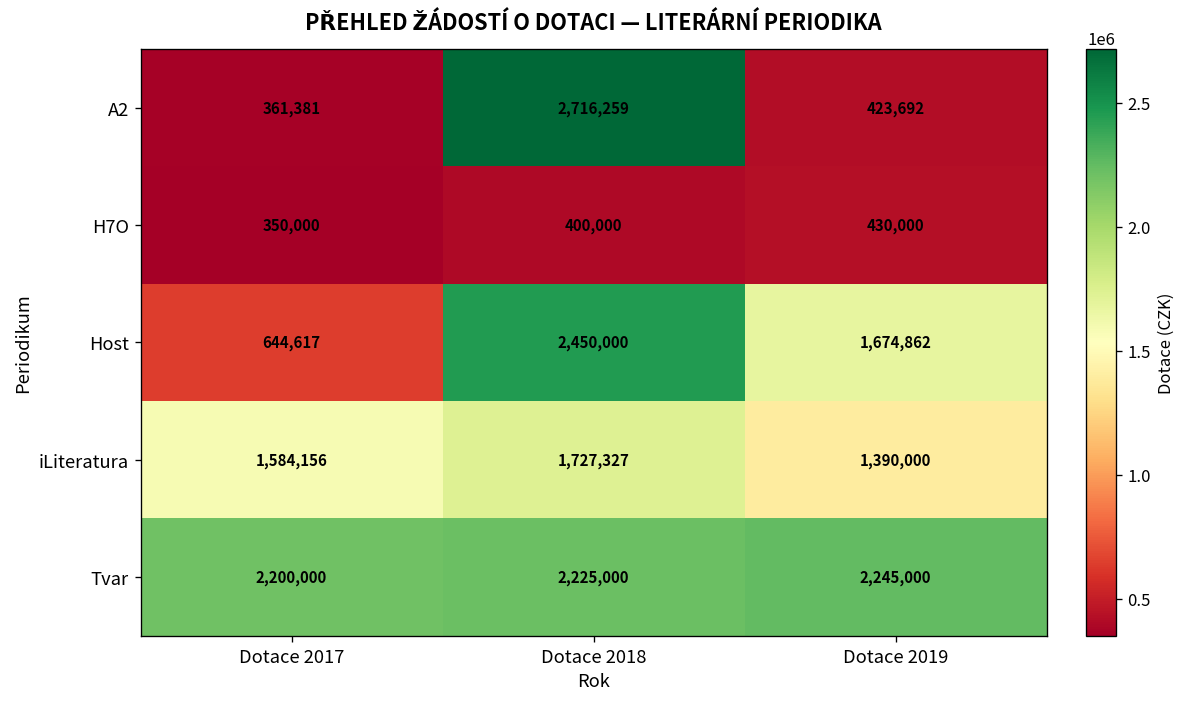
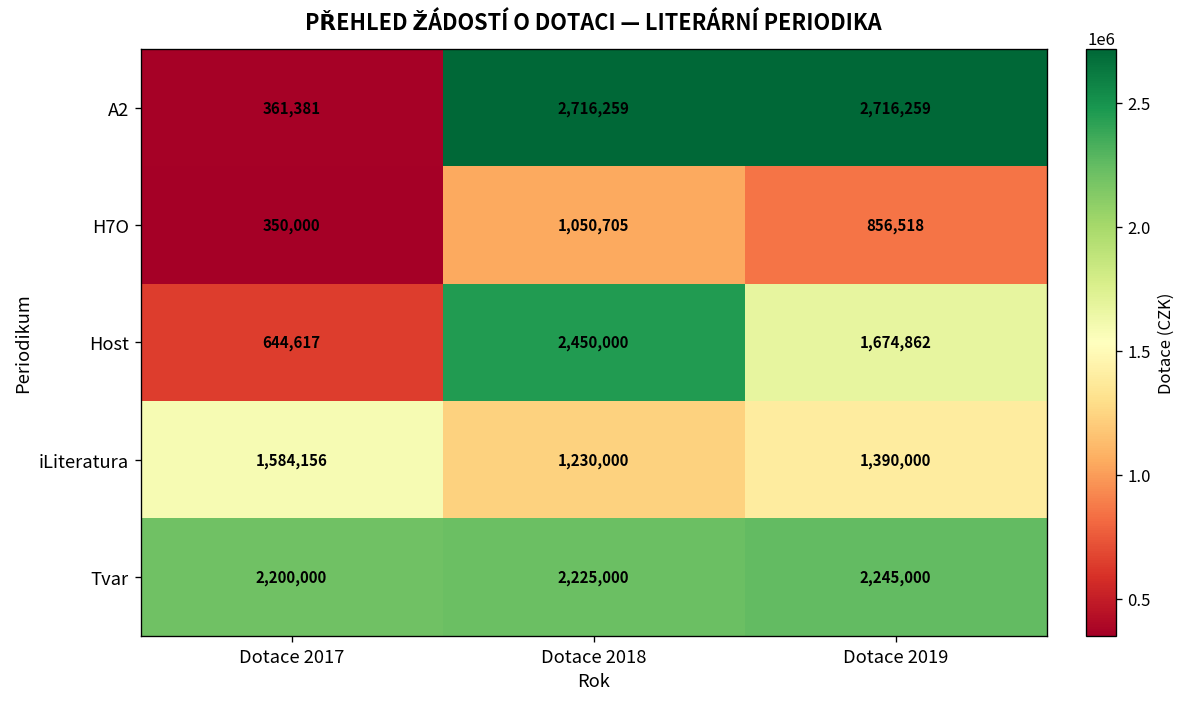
  {
    "A2": {
      "Dotace 2017": "361,381",
      "Dotace 2018": "2,716,259",
-     "Dotace 2019": "423,692"
+     "Dotace 2019": "2,716,259"
    },
    "H7O": {
      "Dotace 2017": "350,000",
-     "Dotace 2018": "400,000",
-     "Dotace 2019": "430,000"
+     "Dotace 2018": "1,050,705",
+     "Dotace 2019": "856,518"
    },
    "Host": {
      "Dotace 2017": "644,617",
      "Dotace 2018": "2,450,000",
      "Dotace 2019": "1,674,862"
    },
    "iLiteratura": {
      "Dotace 2017": "1,584,156",
-     "Dotace 2018": "1,727,327",
+     "Dotace 2018": "1,230,000",
      "Dotace 2019": "1,390,000"
    },
    "Tvar": {
      "Dotace 2017": "2,200,000",
      "Dotace 2018": "2,225,000",
      "Dotace 2019": "2,245,000"
    }
  }
